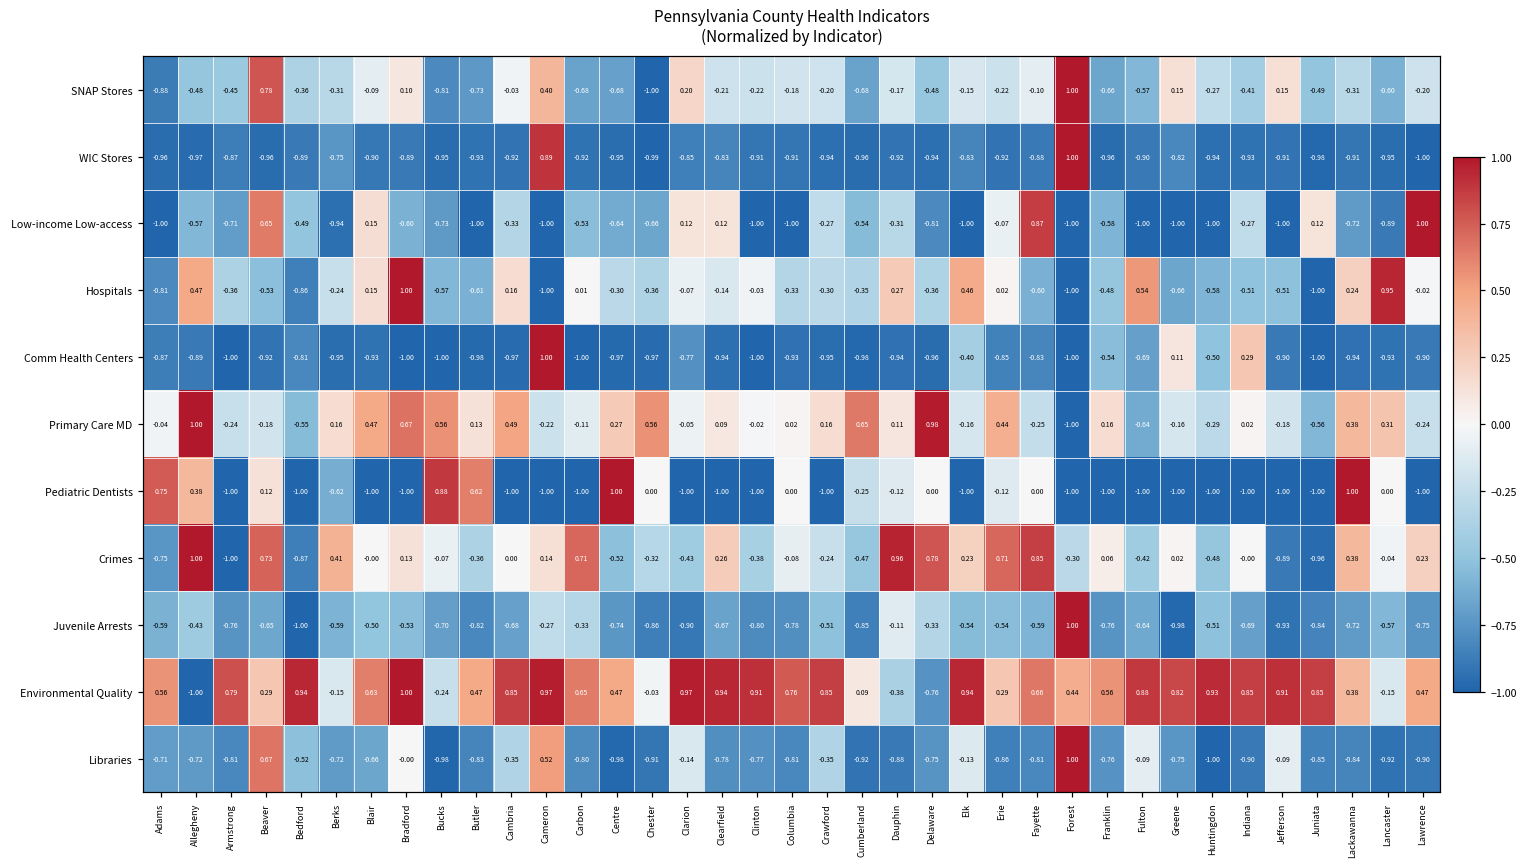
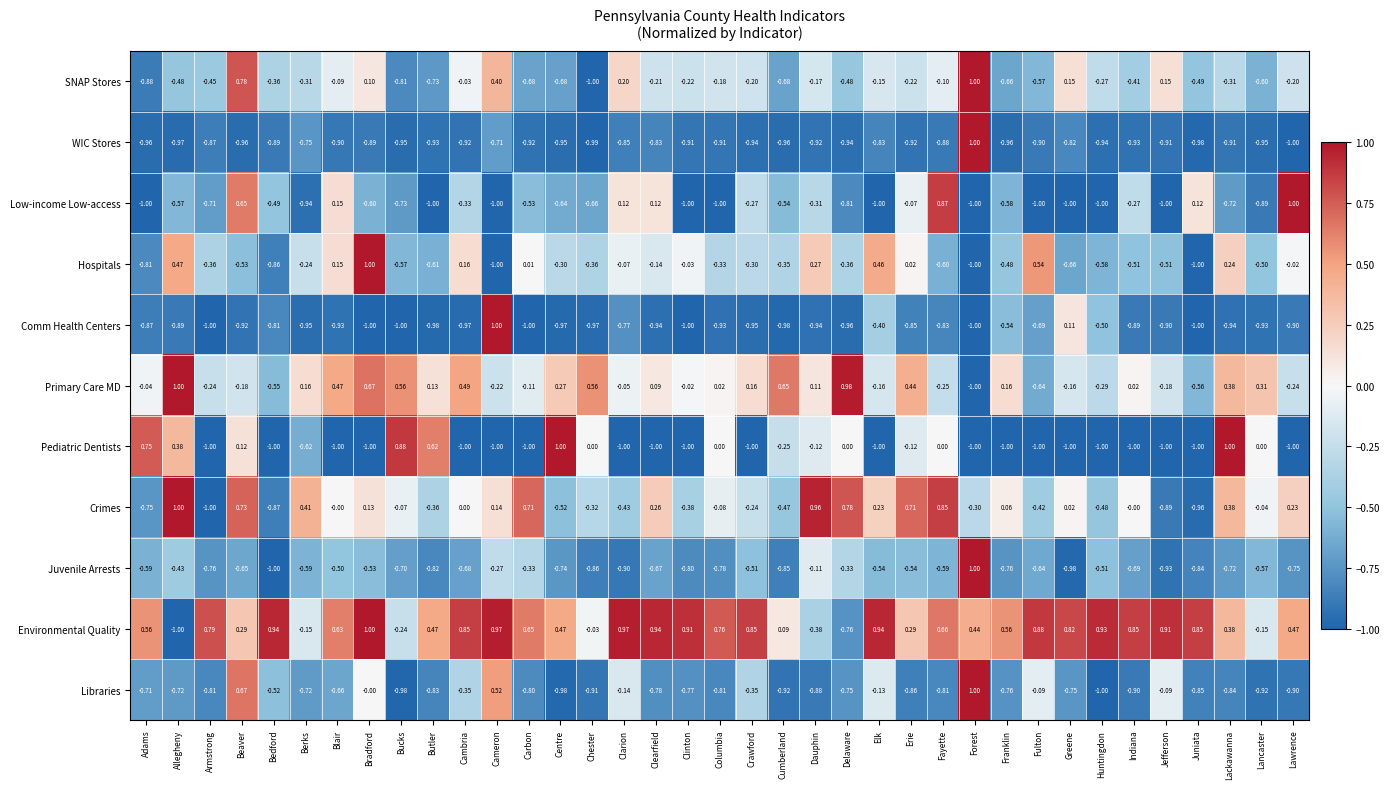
  {
    "WIC Stores": {
      "Adams": -0.96,
      "Allegheny": -0.97,
      "Armstrong": -0.87,
      "Beaver": -0.96,
      "Bedford": -0.89,
      "Berks": -0.75,
      "Blair": -0.90,
      "Bradford": -0.89,
      "Bucks": -0.95,
      "Butler": -0.93,
      "Cambria": -0.92,
-     "Cameron": 0.89,
+     "Cameron": -0.71,
      "Carbon": -0.92,
      "Centre": -0.95,
      "Chester": -0.99,
      "Clarion": -0.85,
      "Clearfield": -0.83,
      "Clinton": -0.91,
      "Columbia": -0.91,
      "Crawford": -0.94,
      "Cumberland": -0.96,
      "Dauphin": -0.92,
      "Delaware": -0.94,
      "Elk": -0.83,
      "Erie": -0.92,
      "Fayette": -0.88,
      "Forest": 1.00,
      "Franklin": -0.96,
      "Fulton": -0.90,
      "Greene": -0.82,
      "Huntingdon": -0.94,
      "Indiana": -0.93,
      "Jefferson": -0.91,
      "Juniata": -0.98,
      "Lackawanna": -0.91,
      "Lancaster": -0.95,
      "Lawrence": -1.00
    },
    "Hospitals": {
      "Adams": -0.81,
      "Allegheny": 0.47,
      "Armstrong": -0.36,
      "Beaver": -0.53,
      "Bedford": -0.86,
      "Berks": -0.24,
      "Blair": 0.15,
      "Bradford": 1.00,
      "Bucks": -0.57,
      "Butler": -0.61,
      "Cambria": 0.16,
      "Cameron": -1.00,
      "Carbon": 0.01,
      "Centre": -0.30,
      "Chester": -0.36,
      "Clarion": -0.07,
      "Clearfield": -0.14,
      "Clinton": -0.03,
      "Columbia": -0.33,
      "Crawford": -0.30,
      "Cumberland": -0.35,
      "Dauphin": 0.27,
      "Delaware": -0.36,
      "Elk": 0.46,
      "Erie": 0.02,
      "Fayette": -0.60,
      "Forest": -1.00,
      "Franklin": -0.48,
      "Fulton": 0.54,
      "Greene": -0.66,
      "Huntingdon": -0.58,
      "Indiana": -0.51,
      "Jefferson": -0.51,
      "Juniata": -1.00,
      "Lackawanna": 0.24,
-     "Lancaster": 0.95,
+     "Lancaster": -0.50,
      "Lawrence": -0.02
    },
    "Comm Health Centers": {
      "Adams": -0.87,
      "Allegheny": -0.89,
      "Armstrong": -1.00,
      "Beaver": -0.92,
      "Bedford": -0.81,
      "Berks": -0.95,
      "Blair": -0.93,
      "Bradford": -1.00,
      "Bucks": -1.00,
      "Butler": -0.98,
      "Cambria": -0.97,
      "Cameron": 1.00,
      "Carbon": -1.00,
      "Centre": -0.97,
      "Chester": -0.97,
      "Clarion": -0.77,
      "Clearfield": -0.94,
      "Clinton": -1.00,
      "Columbia": -0.93,
      "Crawford": -0.95,
      "Cumberland": -0.98,
      "Dauphin": -0.94,
      "Delaware": -0.96,
      "Elk": -0.40,
      "Erie": -0.85,
      "Fayette": -0.83,
      "Forest": -1.00,
      "Franklin": -0.54,
      "Fulton": -0.69,
      "Greene": 0.11,
      "Huntingdon": -0.50,
-     "Indiana": 0.29,
+     "Indiana": -0.89,
      "Jefferson": -0.90,
      "Juniata": -1.00,
      "Lackawanna": -0.94,
      "Lancaster": -0.93,
      "Lawrence": -0.90
    }
  }
